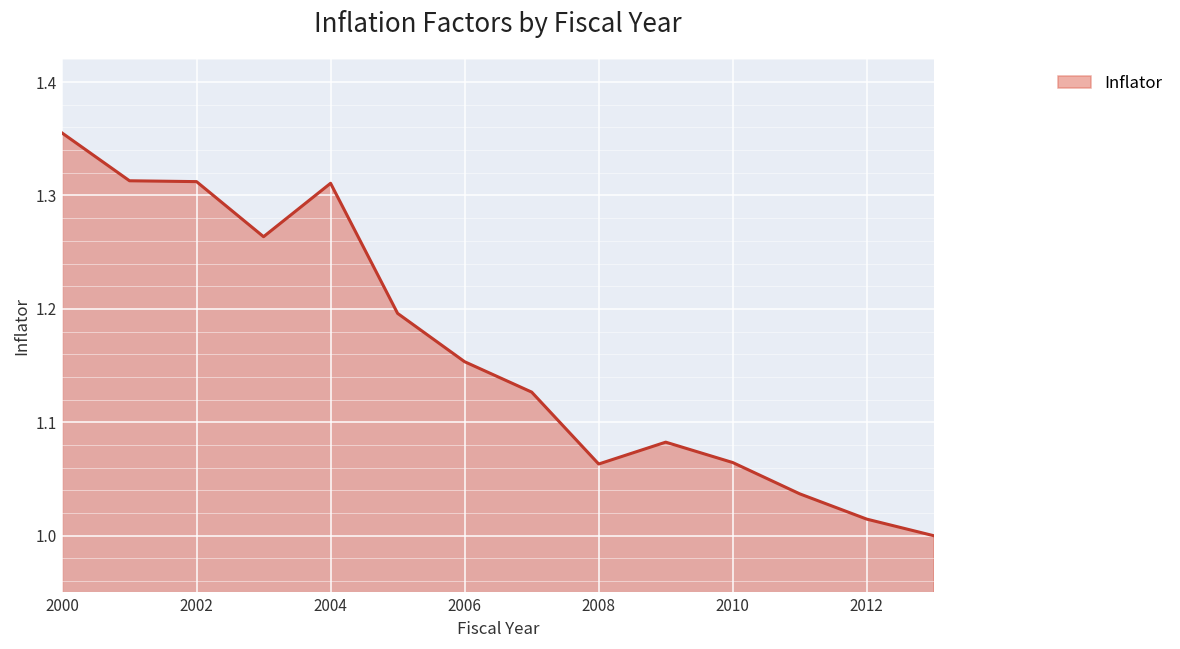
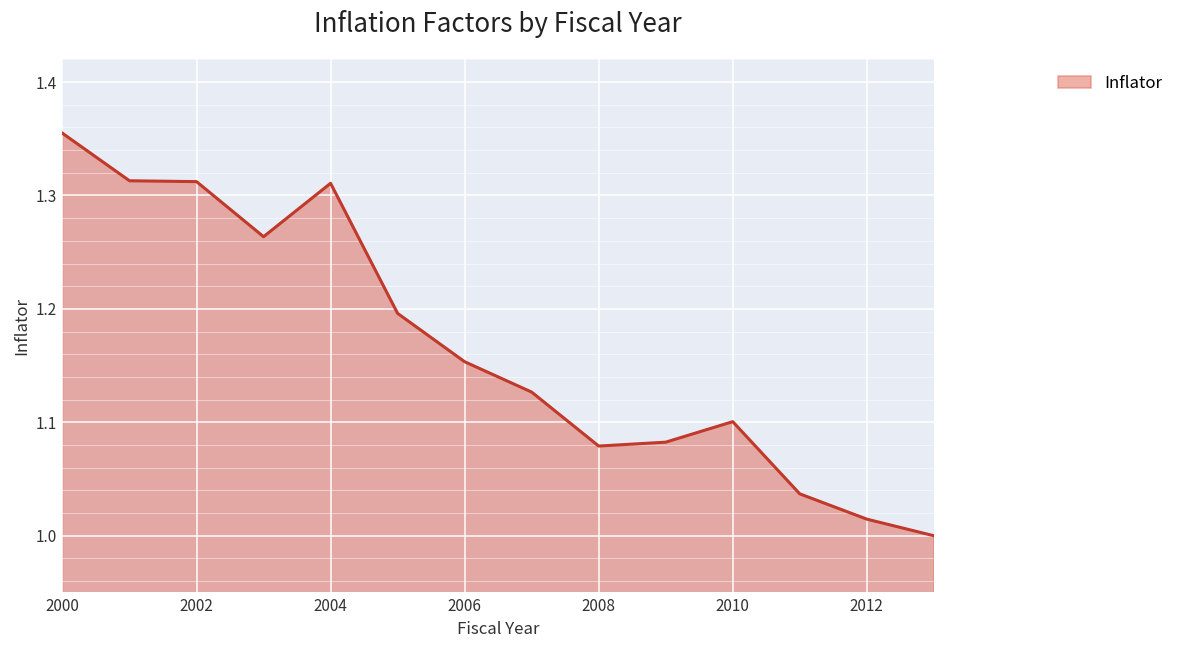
  {
    "2000": 1.355,
    "2002": 1.312,
    "2004": 1.311,
    "2006": 1.153,
-   "2008": 1.063,
-   "2010": 1.065,
+   "2008": 1.079,
+   "2010": 1.101,
    "2012": 1.015
  }
